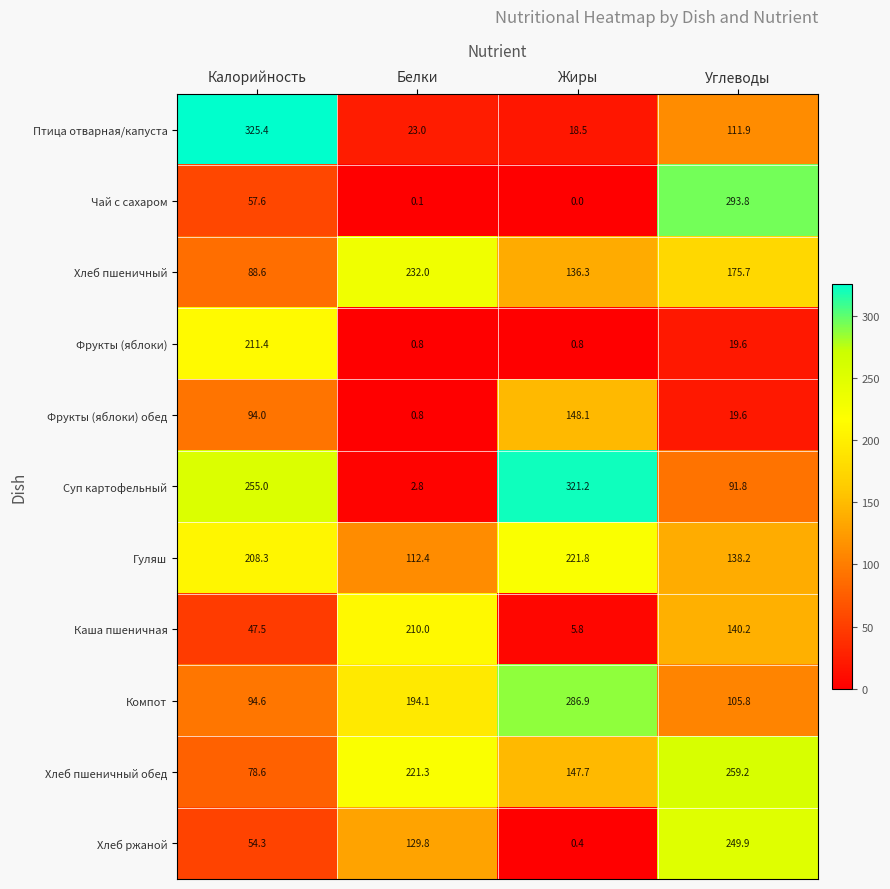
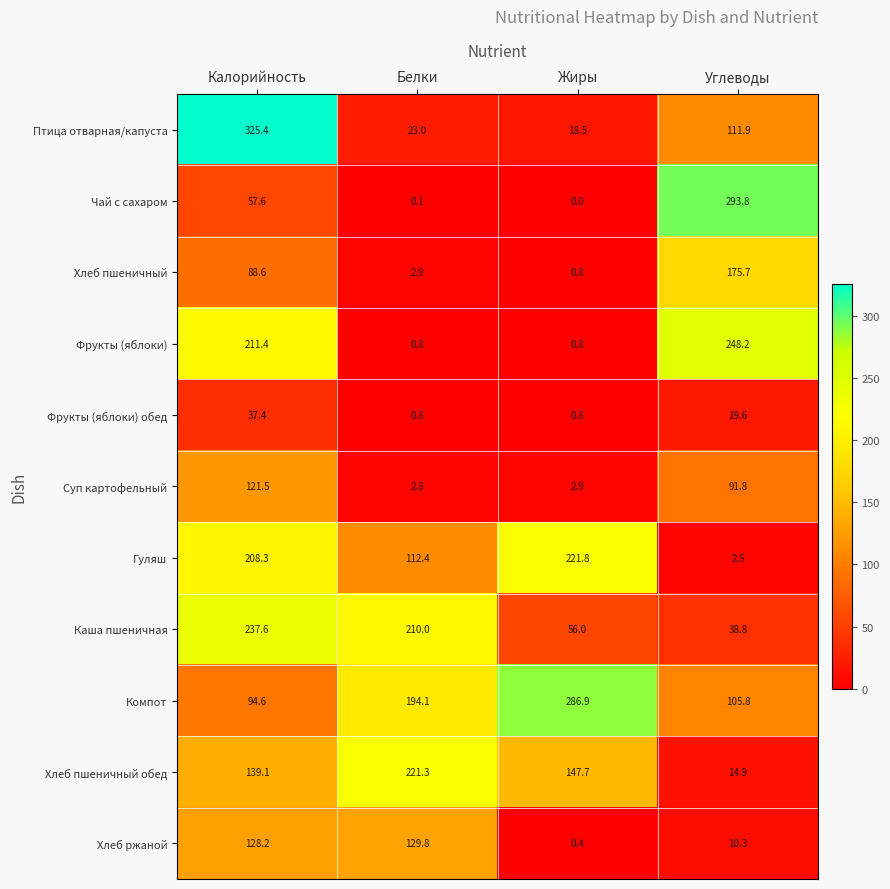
  {
    "Птица отварная/капуста": {
      "Калорийность": 325.4,
      "Белки": 23.0,
      "Жиры": 18.5,
      "Углеводы": 111.9
    },
    "Чай с сахаром": {
      "Калорийность": 57.6,
      "Белки": 0.1,
      "Жиры": 0.0,
      "Углеводы": 293.8
    },
    "Хлеб пшеничный": {
      "Калорийность": 88.6,
-     "Белки": 232.0,
-     "Жиры": 136.3,
+     "Белки": 2.9,
+     "Жиры": 0.8,
      "Углеводы": 175.7
    },
    "Фрукты (яблоки)": {
      "Калорийность": 211.4,
      "Белки": 0.8,
      "Жиры": 0.8,
-     "Углеводы": 19.6
+     "Углеводы": 248.2
    },
    "Фрукты (яблоки) обед": {
-     "Калорийность": 94.0,
+     "Калорийность": 37.4,
      "Белки": 0.8,
-     "Жиры": 148.1,
+     "Жиры": 0.8,
      "Углеводы": 19.6
    },
    "Суп картофельный": {
-     "Калорийность": 255.0,
+     "Калорийность": 121.5,
      "Белки": 2.8,
-     "Жиры": 321.2,
+     "Жиры": 2.9,
      "Углеводы": 91.8
    },
    "Гуляш": {
      "Калорийность": 208.3,
      "Белки": 112.4,
      "Жиры": 221.8,
-     "Углеводы": 138.2
+     "Углеводы": 2.5
    },
    "Каша пшеничная": {
-     "Калорийность": 47.5,
+     "Калорийность": 237.6,
      "Белки": 210.0,
-     "Жиры": 5.8,
-     "Углеводы": 140.2
+     "Жиры": 56.0,
+     "Углеводы": 38.8
    },
    "Компот": {
      "Калорийность": 94.6,
      "Белки": 194.1,
      "Жиры": 286.9,
      "Углеводы": 105.8
    },
    "Хлеб пшеничный обед": {
-     "Калорийность": 78.6,
+     "Калорийность": 139.1,
      "Белки": 221.3,
      "Жиры": 147.7,
-     "Углеводы": 259.2
+     "Углеводы": 14.9
    },
    "Хлеб ржаной": {
-     "Калорийность": 54.3,
+     "Калорийность": 128.2,
      "Белки": 129.8,
      "Жиры": 0.4,
-     "Углеводы": 249.9
+     "Углеводы": 10.3
    }
  }
